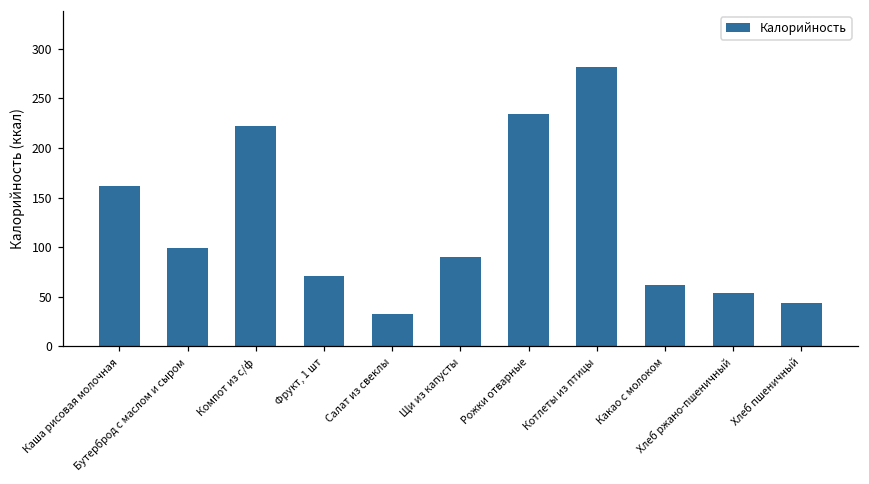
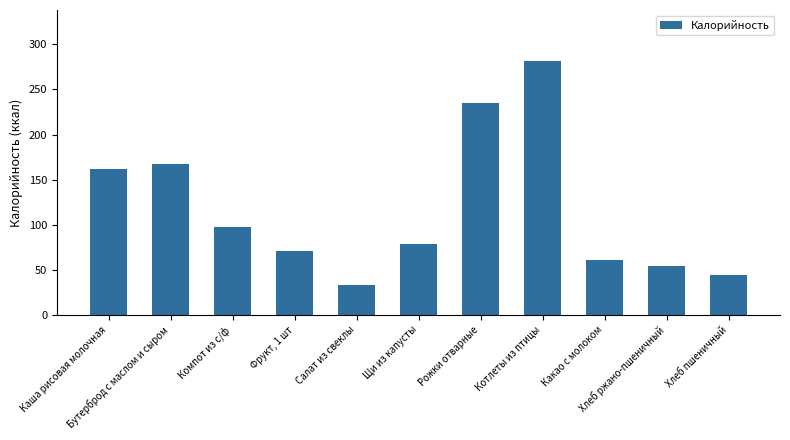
  {
    "Каша рисовая молочная": 160,
-   "Бутерброд с маслом и сыром": 100,
-   "Компот из с/ф": 220,
+   "Бутерброд с маслом и сыром": 170,
+   "Компот из с/ф": 100,
    "Фрукт, 1 шт": 70,
    "Салат из свеклы": 30,
-   "Щи из капусты": 90,
+   "Щи из капусты": 80,
    "Рожки отварные": 230,
    "Котлеты из птицы": 280,
    "Какао с молоком": 60,
    "Хлеб ржано-пшеничный": 50,
    "Хлеб пшеничный": 40
  }
